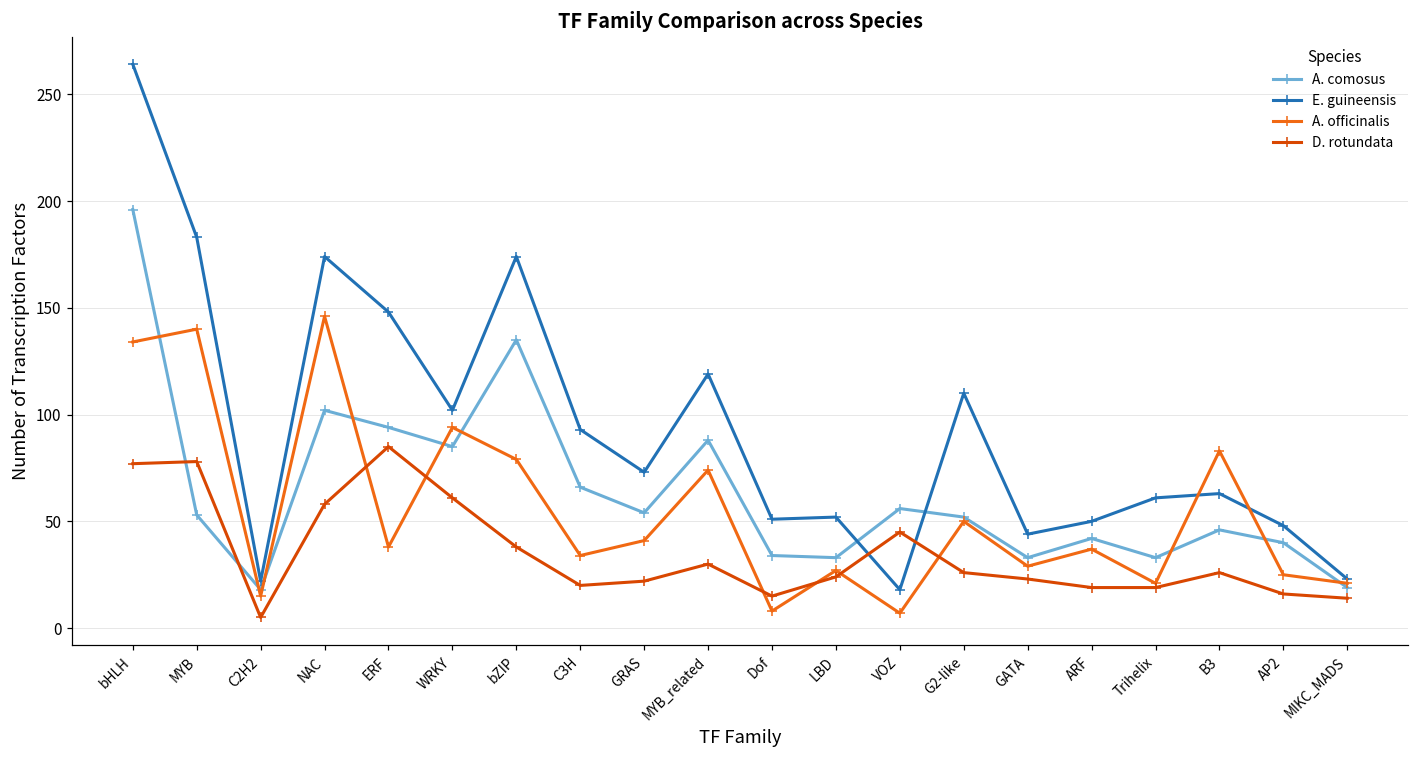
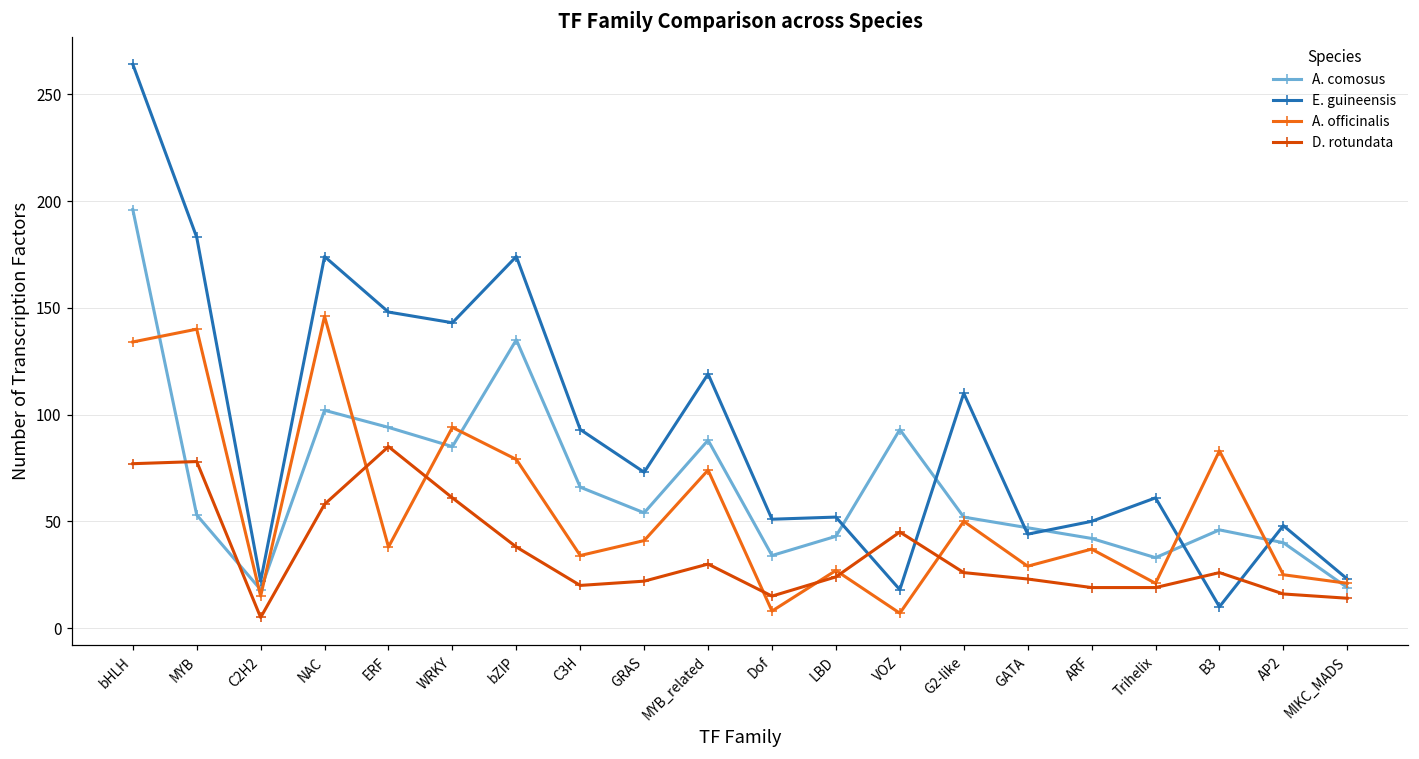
  {
    "A. comosus": {
      "bHLH": 196,
      "MYB": 53,
      "C2H2": 18,
      "NAC": 102,
      "ERF": 94,
      "WRKY": 85,
      "bZIP": 135,
      "C3H": 66,
      "GRAS": 54,
      "MYB_related": 88,
      "Dof": 34,
-     "LBD": 33,
-     "VOZ": 56,
+     "LBD": 43,
+     "VOZ": 93,
      "G2-like": 52,
-     "GATA": 33,
+     "GATA": 47,
      "ARF": 42,
      "Trihelix": 33,
      "B3": 46,
      "AP2": 40,
      "MIKC_MADS": 19
    },
    "E. guineensis": {
      "bHLH": 264,
      "MYB": 183,
      "C2H2": 22,
      "NAC": 174,
      "ERF": 148,
-     "WRKY": 102,
+     "WRKY": 143,
      "bZIP": 174,
      "C3H": 93,
      "GRAS": 73,
      "MYB_related": 119,
      "Dof": 51,
      "LBD": 52,
      "VOZ": 18,
      "G2-like": 110,
      "GATA": 44,
      "ARF": 50,
      "Trihelix": 61,
-     "B3": 63,
+     "B3": 10,
      "AP2": 48,
      "MIKC_MADS": 23
    }
  }
